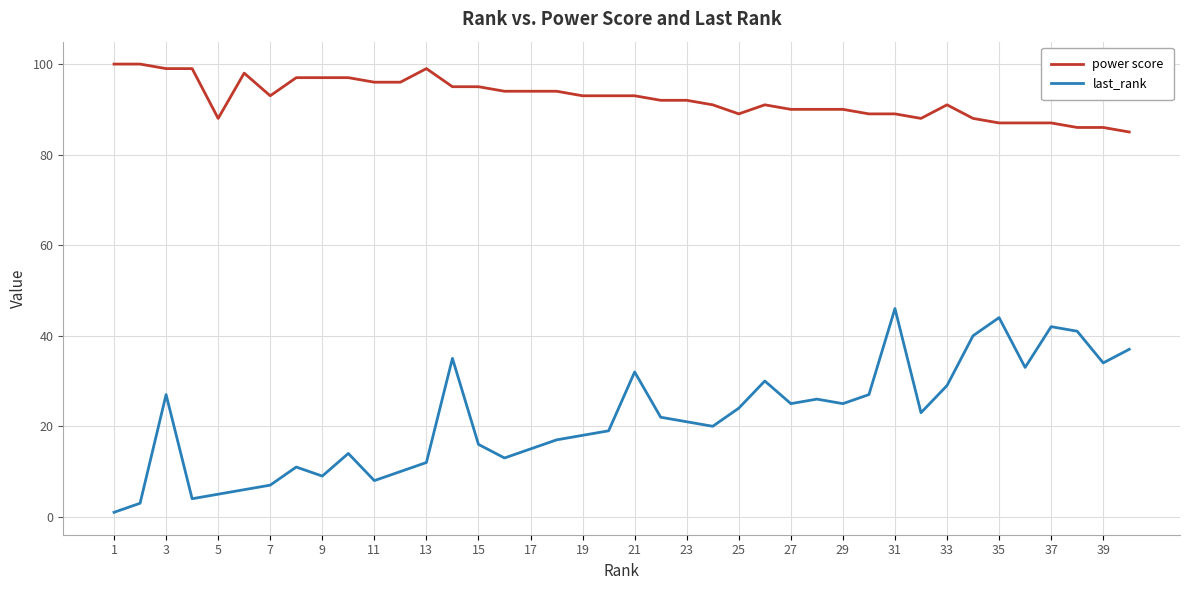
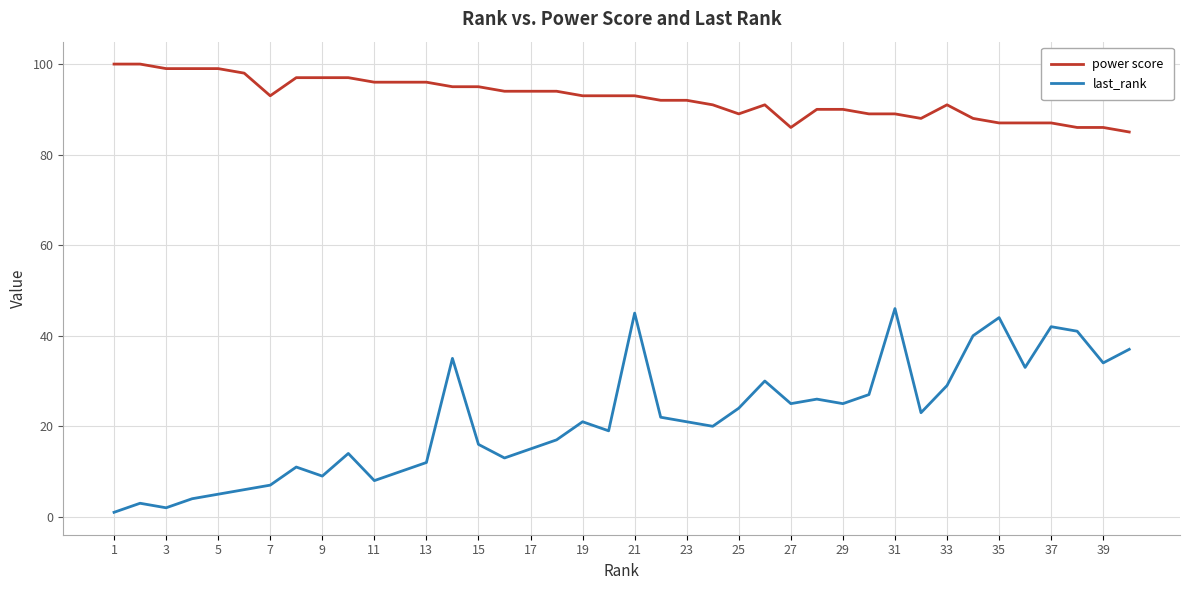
  {
    "power score": {
      "1": 100,
      "3": 99,
-     "5": 88,
+     "5": 99,
      "7": 93,
      "9": 97,
      "11": 96,
-     "13": 99,
+     "13": 96,
      "15": 95,
      "17": 94,
      "19": 93,
      "21": 93,
      "23": 92,
      "25": 89,
-     "27": 90,
+     "27": 86,
      "29": 90,
      "31": 89,
      "33": 91,
      "35": 87,
      "37": 87,
      "39": 86
    },
    "last_rank": {
      "1": 1,
-     "3": 27,
+     "3": 2,
      "5": 5,
      "7": 7,
      "9": 9,
      "11": 8,
      "13": 12,
      "15": 16,
      "17": 15,
-     "19": 18,
-     "21": 32,
+     "19": 21,
+     "21": 45,
      "23": 21,
      "25": 24,
      "27": 25,
      "29": 25,
      "31": 46,
      "33": 29,
      "35": 44,
      "37": 42,
      "39": 34
    }
  }
